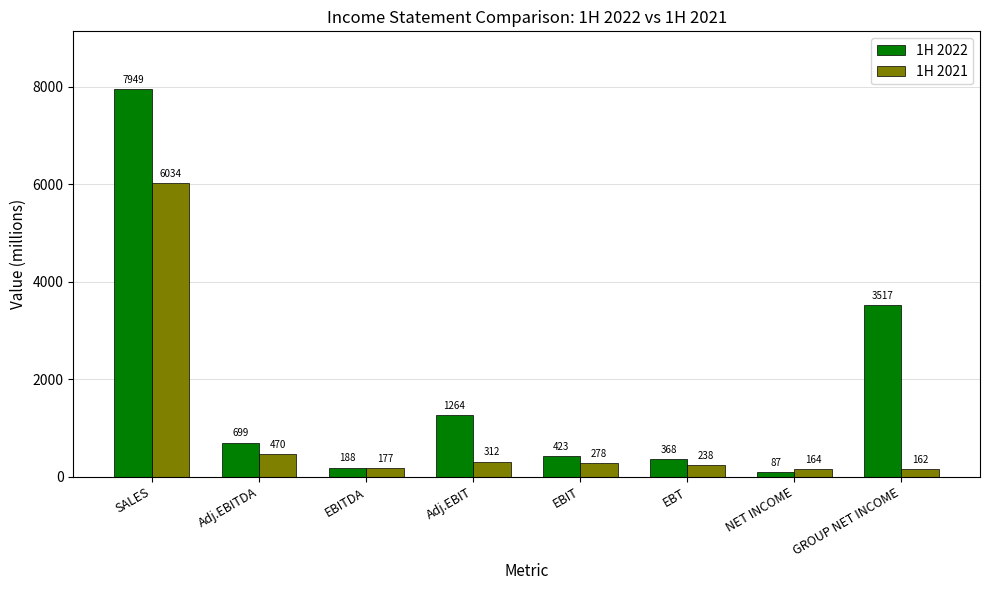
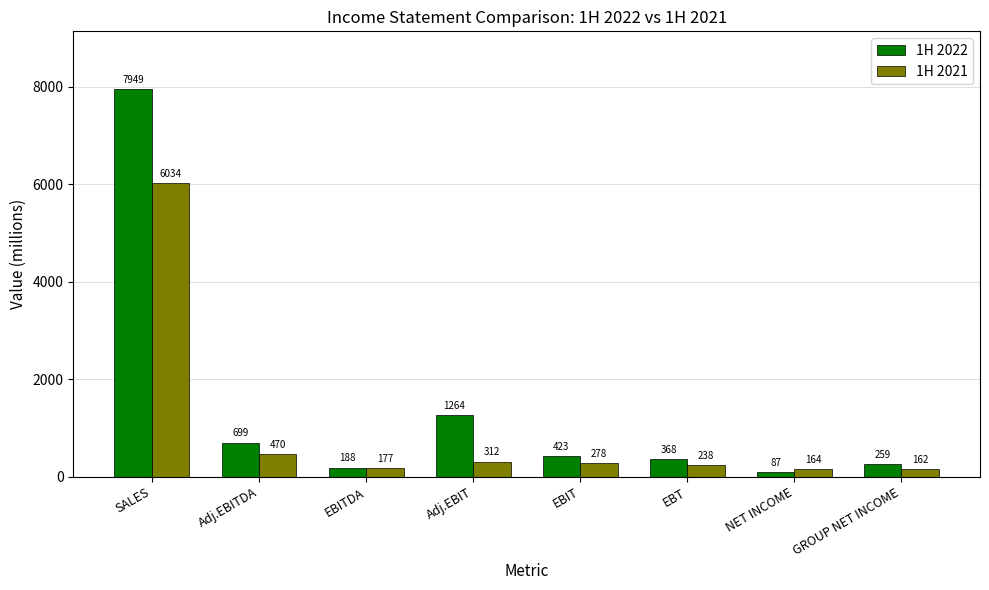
  {
    "1H 2022": {
      "SALES": 7949,
      "Adj.EBITDA": 699,
      "EBITDA": 188,
      "Adj.EBIT": 1264,
      "EBIT": 423,
      "EBT": 368,
      "NET INCOME": 87,
-     "GROUP NET INCOME": 3517
+     "GROUP NET INCOME": 259
    },
    "1H 2021": {
      "SALES": 6034,
      "Adj.EBITDA": 470,
      "EBITDA": 177,
      "Adj.EBIT": 312,
      "EBIT": 278,
      "EBT": 238,
      "NET INCOME": 164,
      "GROUP NET INCOME": 162
    }
  }
